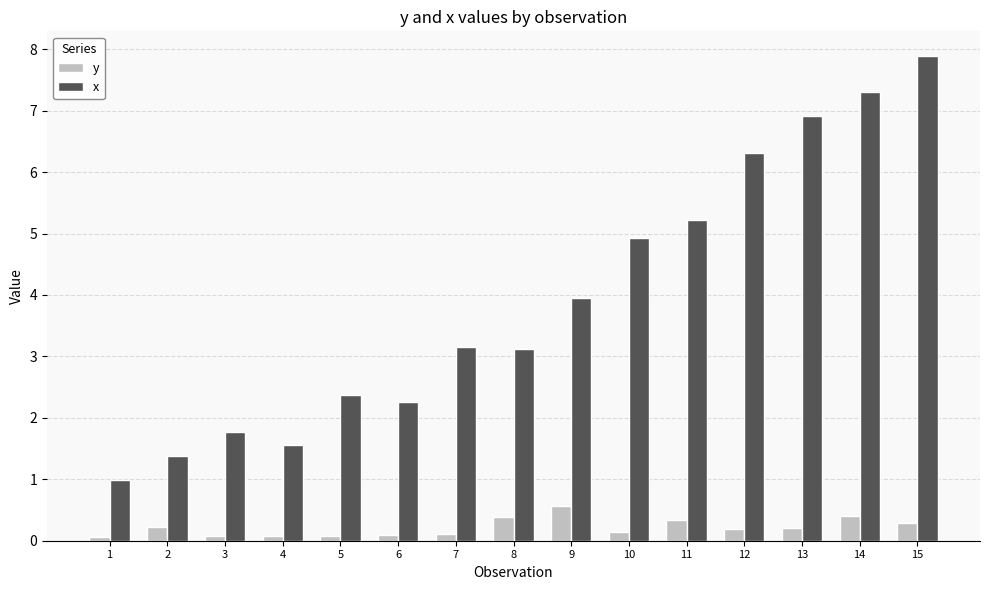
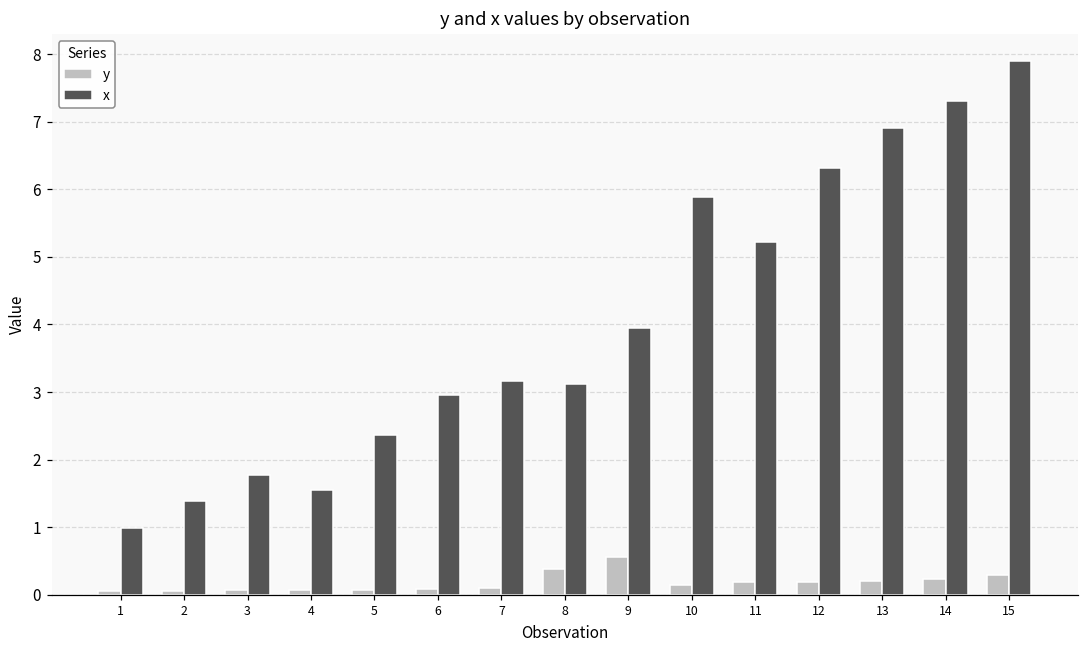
  {
    "y": {
      "1": 0.1,
-     "2": 0.2,
+     "2": 0.1,
      "3": 0.1,
      "4": 0.1,
      "5": 0.1,
      "6": 0.1,
      "7": 0.1,
      "8": 0.4,
      "9": 0.6,
      "10": 0.1,
-     "11": 0.3,
+     "11": 0.2,
      "12": 0.2,
      "13": 0.2,
-     "14": 0.4,
+     "14": 0.2,
      "15": 0.3
    },
    "x": {
      "1": 1.0,
      "2": 1.4,
      "3": 1.8,
      "4": 1.6,
      "5": 2.4,
-     "6": 2.3,
+     "6": 3.0,
      "7": 3.2,
      "8": 3.1,
      "9": 3.9,
-     "10": 4.9,
+     "10": 5.9,
      "11": 5.2,
      "12": 6.3,
      "13": 6.9,
      "14": 7.3,
      "15": 7.9
    }
  }
